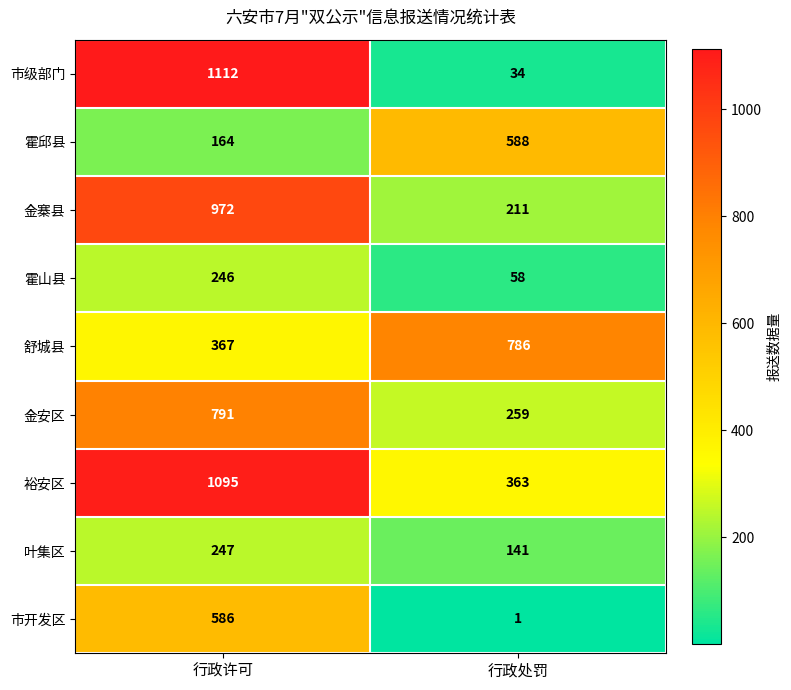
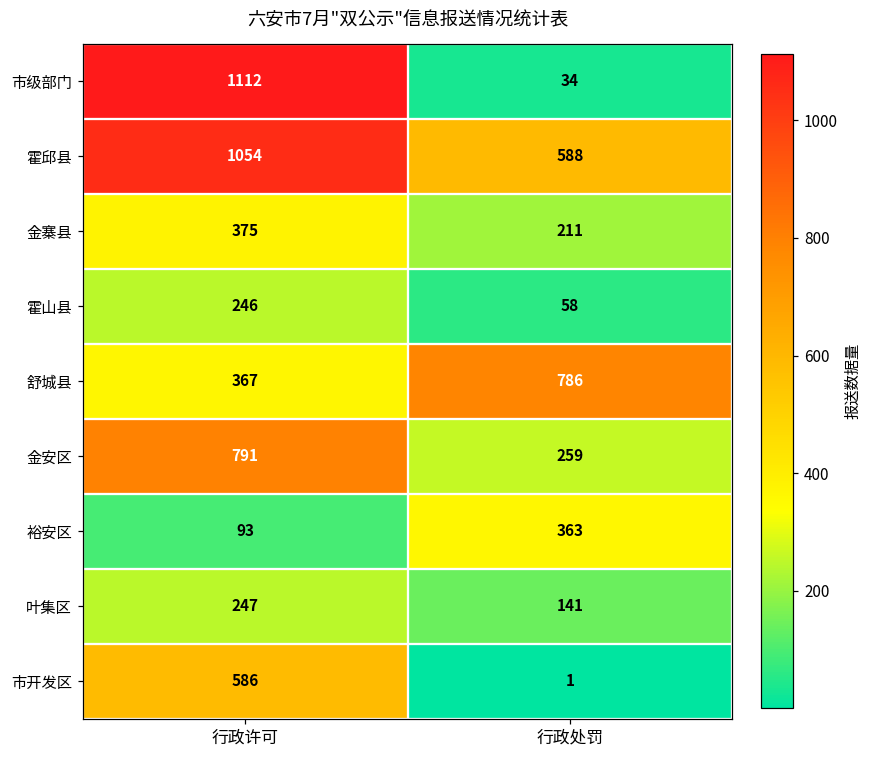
  {
    "市级部门": {
      "行政许可": 1112,
      "行政处罚": 34
    },
    "霍邱县": {
-     "行政许可": 164,
+     "行政许可": 1054,
      "行政处罚": 588
    },
    "金寨县": {
-     "行政许可": 972,
+     "行政许可": 375,
      "行政处罚": 211
    },
    "霍山县": {
      "行政许可": 246,
      "行政处罚": 58
    },
    "舒城县": {
      "行政许可": 367,
      "行政处罚": 786
    },
    "金安区": {
      "行政许可": 791,
      "行政处罚": 259
    },
    "裕安区": {
-     "行政许可": 1095,
+     "行政许可": 93,
      "行政处罚": 363
    },
    "叶集区": {
      "行政许可": 247,
      "行政处罚": 141
    },
    "市开发区": {
      "行政许可": 586,
      "行政处罚": 1
    }
  }
